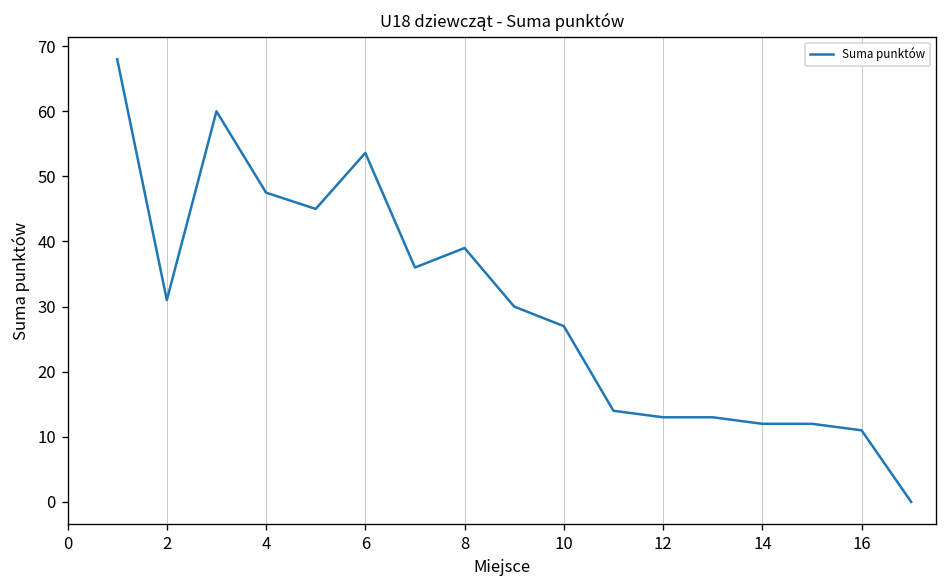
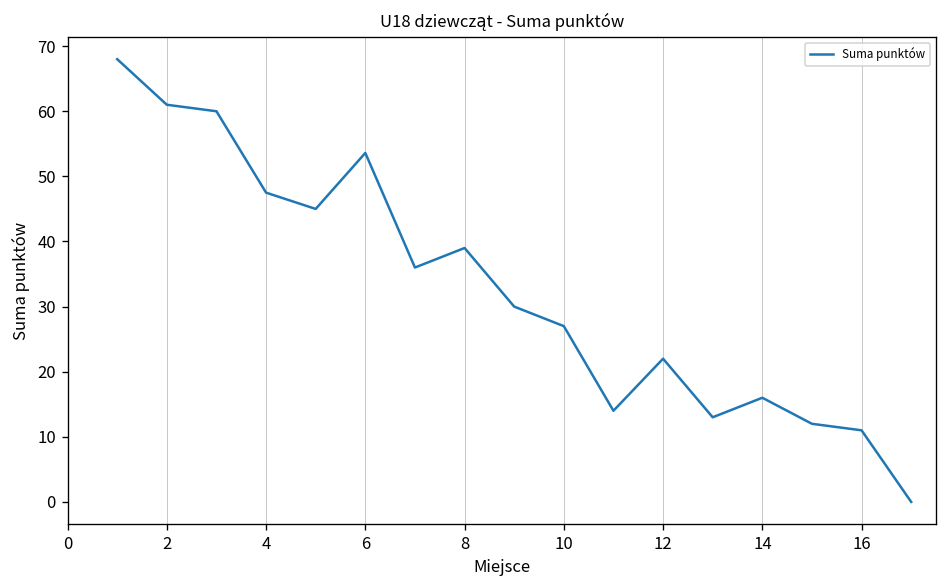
  {
-   "2": 31,
+   "2": 61,
    "4": 48,
    "6": 54,
    "8": 39,
    "10": 27,
-   "12": 13,
-   "14": 12,
+   "12": 22,
+   "14": 16,
    "16": 11
  }
